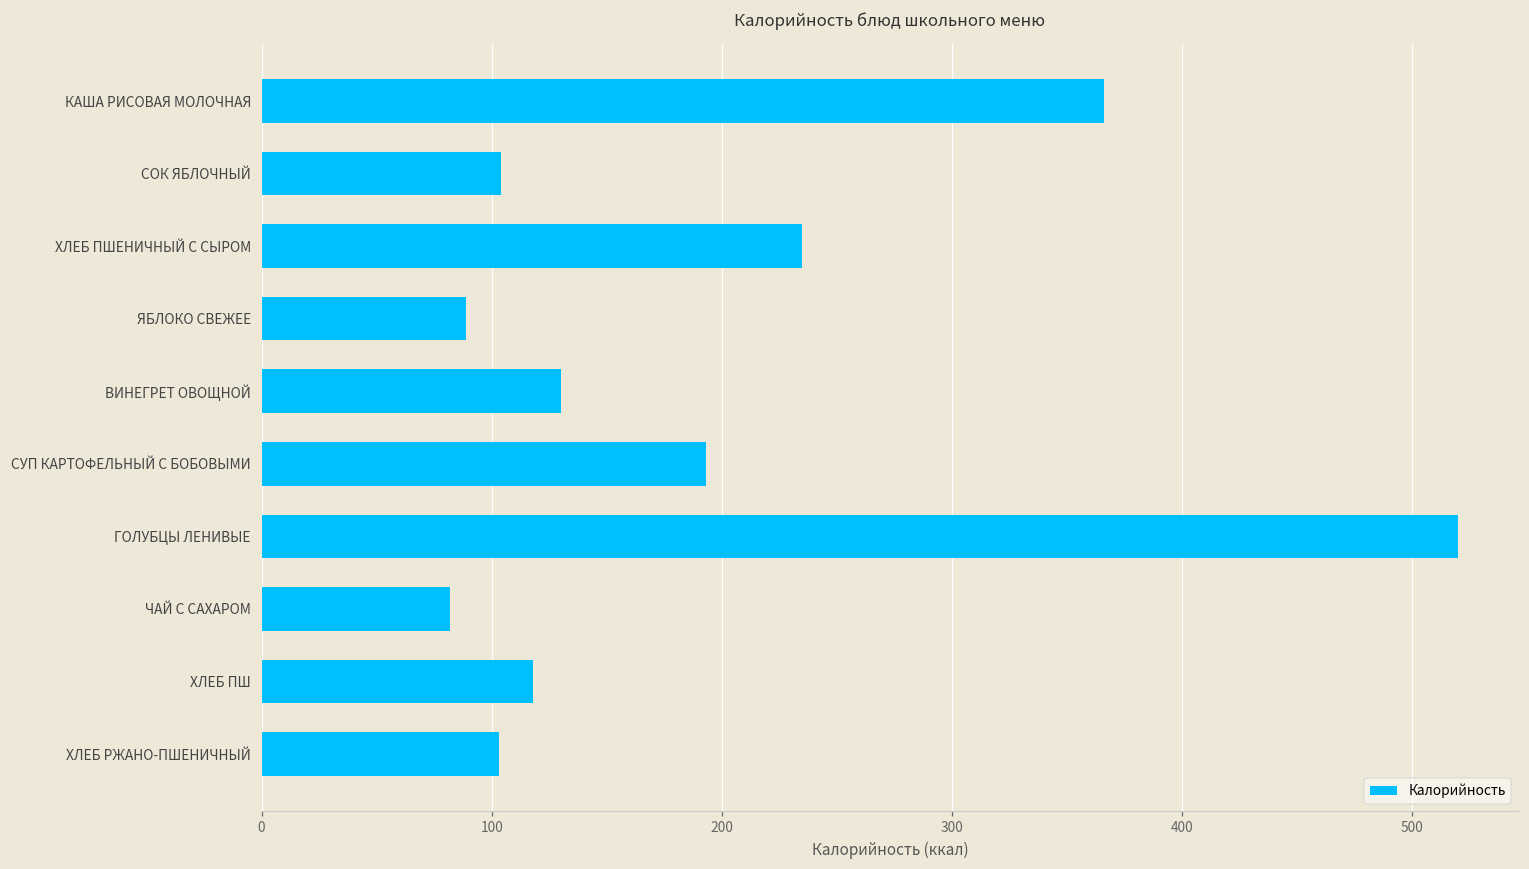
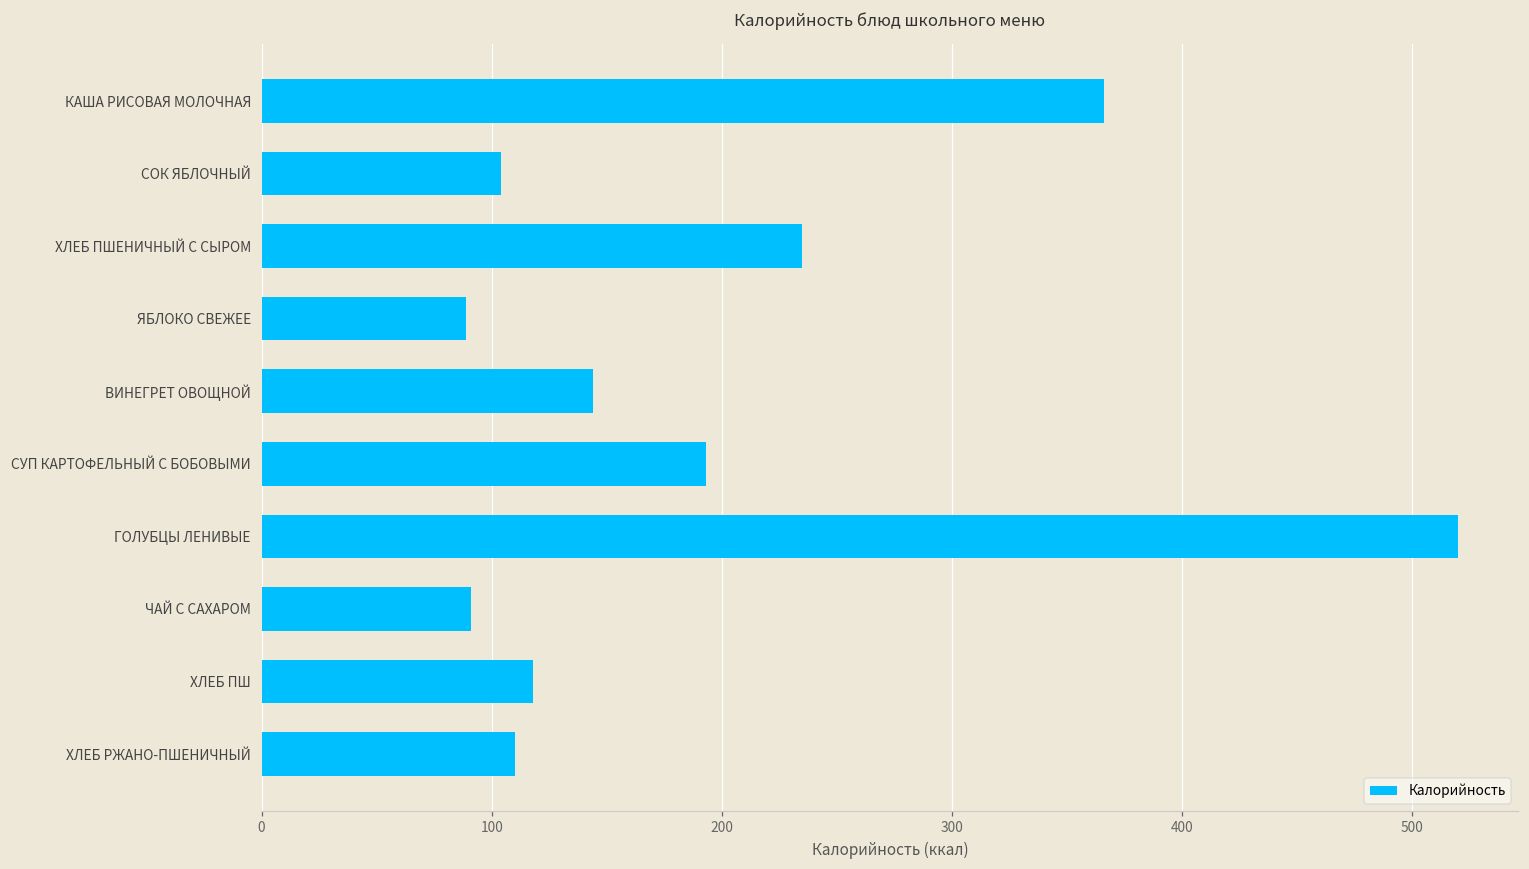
  {
    "КАША РИСОВАЯ МОЛОЧНАЯ": 366,
    "СОК ЯБЛОЧНЫЙ": 104,
    "ХЛЕБ ПШЕНИЧНЫЙ С СЫРОМ": 235,
    "ЯБЛОКО СВЕЖЕЕ": 89,
-   "ВИНЕГРЕТ ОВОЩНОЙ": 130,
+   "ВИНЕГРЕТ ОВОЩНОЙ": 144,
    "СУП КАРТОФЕЛЬНЫЙ С БОБОВЫМИ": 193,
    "ГОЛУБЦЫ ЛЕНИВЫЕ": 520,
-   "ЧАЙ С САХАРОМ": 82,
+   "ЧАЙ С САХАРОМ": 91,
    "ХЛЕБ ПШ": 118,
-   "ХЛЕБ РЖАНО-ПШЕНИЧНЫЙ": 103
+   "ХЛЕБ РЖАНО-ПШЕНИЧНЫЙ": 110
  }
